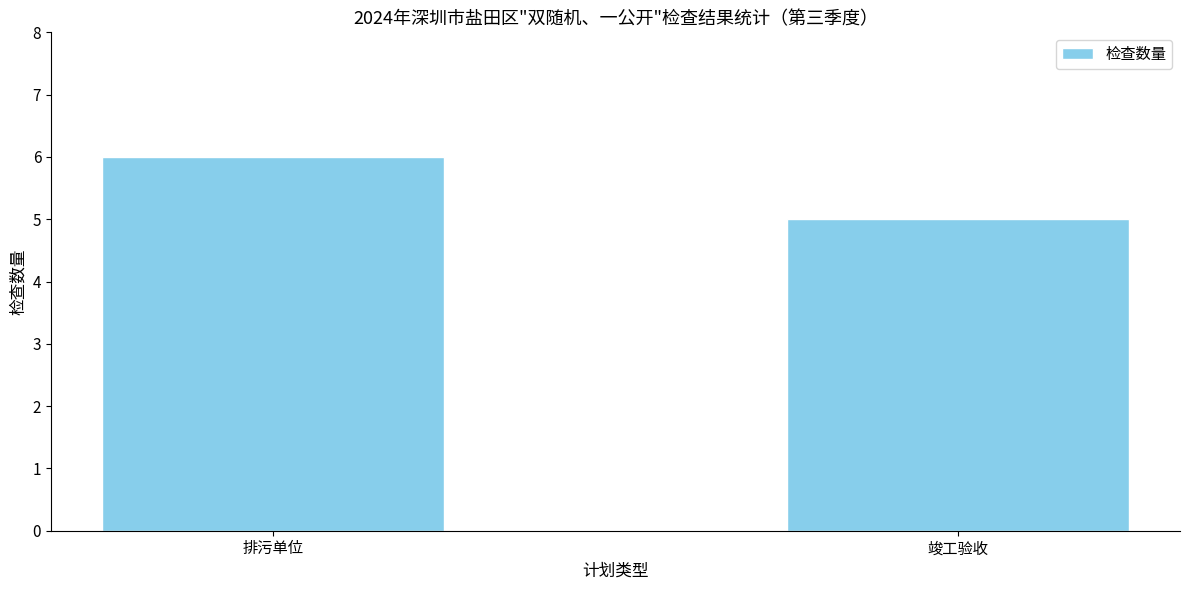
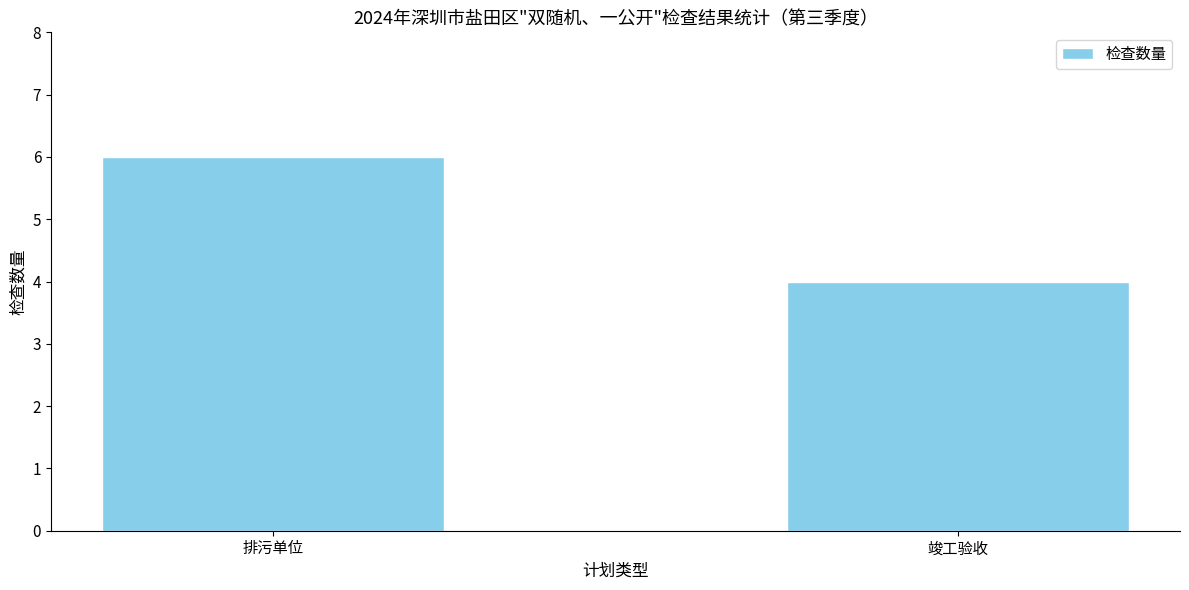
  {
    "排污单位": 6,
-   "竣工验收": 5
+   "竣工验收": 4
  }
